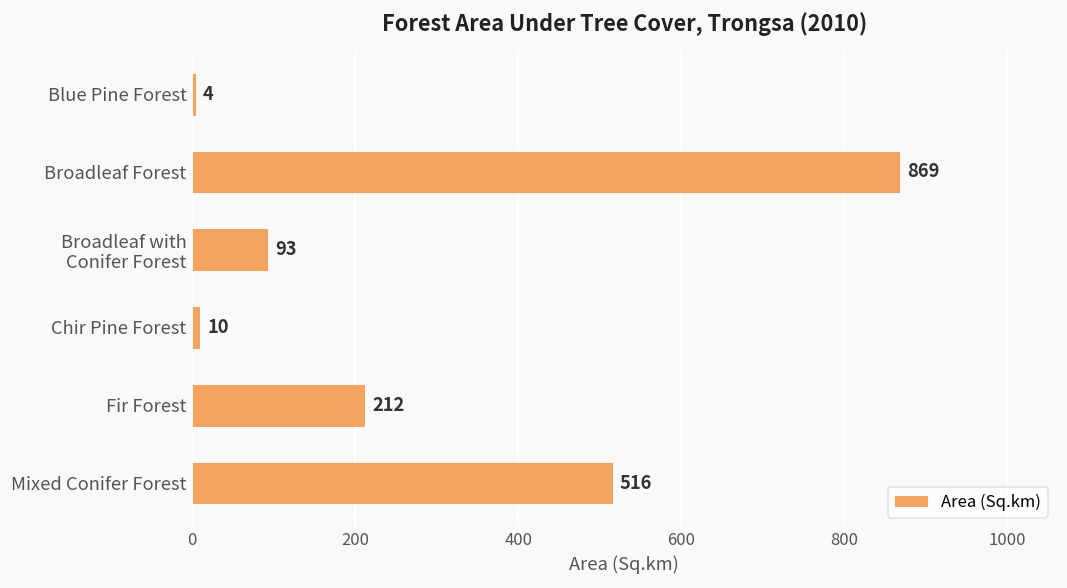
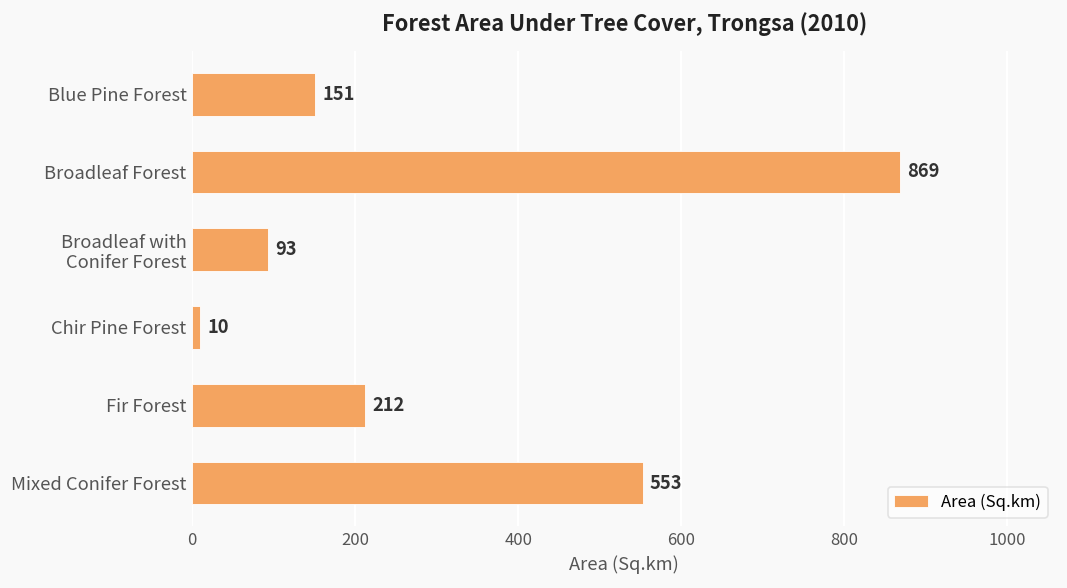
  {
-   "Blue Pine Forest": 4,
+   "Blue Pine Forest": 151,
    "Broadleaf Forest": 869,
    "Broadleaf with Conifer Forest": 93,
    "Chir Pine Forest": 10,
    "Fir Forest": 212,
-   "Mixed Conifer Forest": 516
+   "Mixed Conifer Forest": 553
  }
